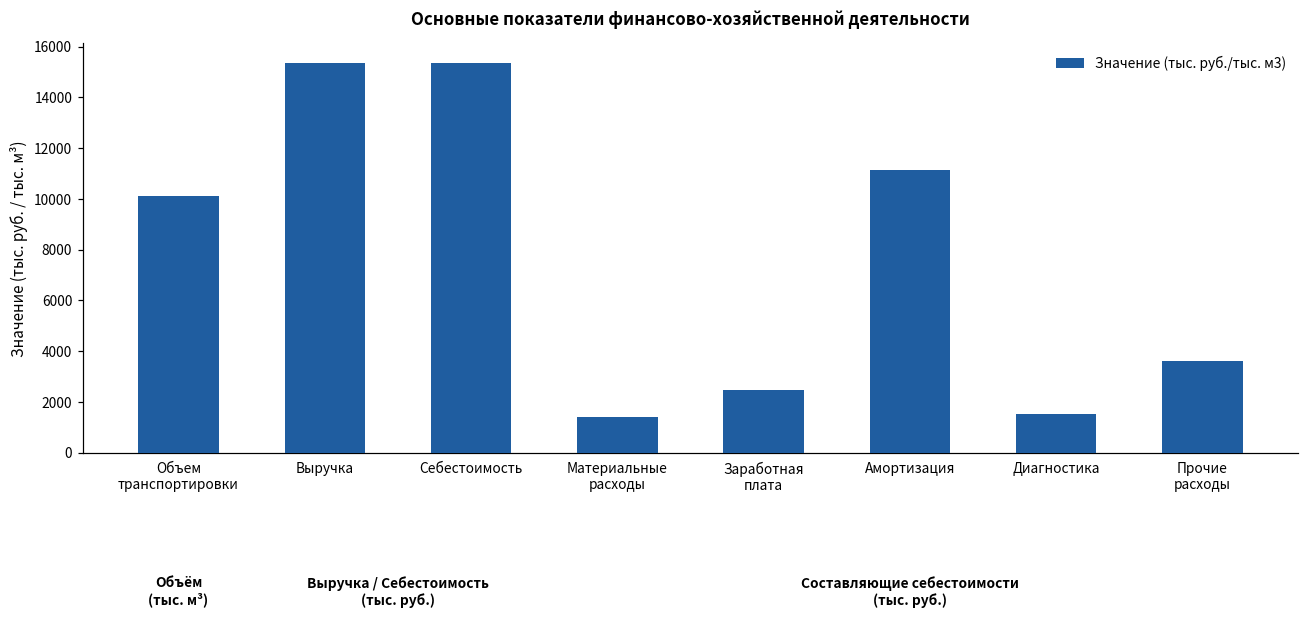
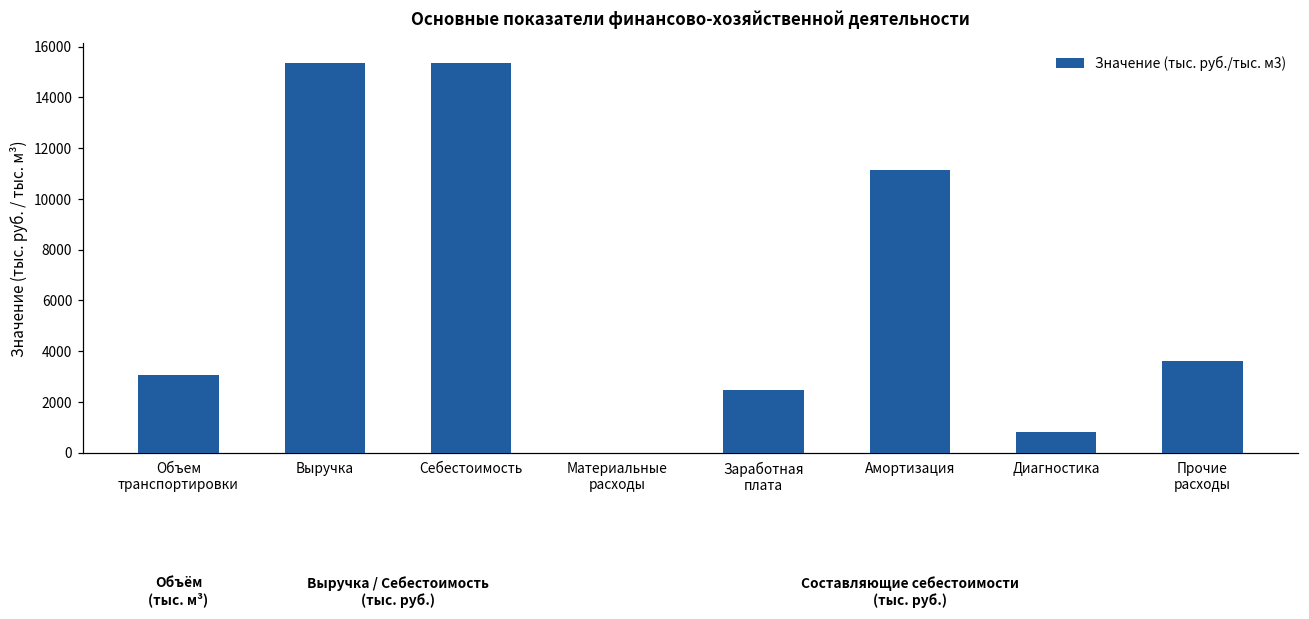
  {
-   "Объем транспортировки": 10100,
+   "Объем транспортировки": 3000,
    "Выручка": 15400,
    "Себестоимость": 15400,
-   "Материальные расходы": 1400,
+   "Материальные расходы": 0,
    "Заработная плата": 2500,
    "Амортизация": 11100,
-   "Диагностика": 1500,
+   "Диагностика": 800,
    "Прочие расходы": 3600
  }
